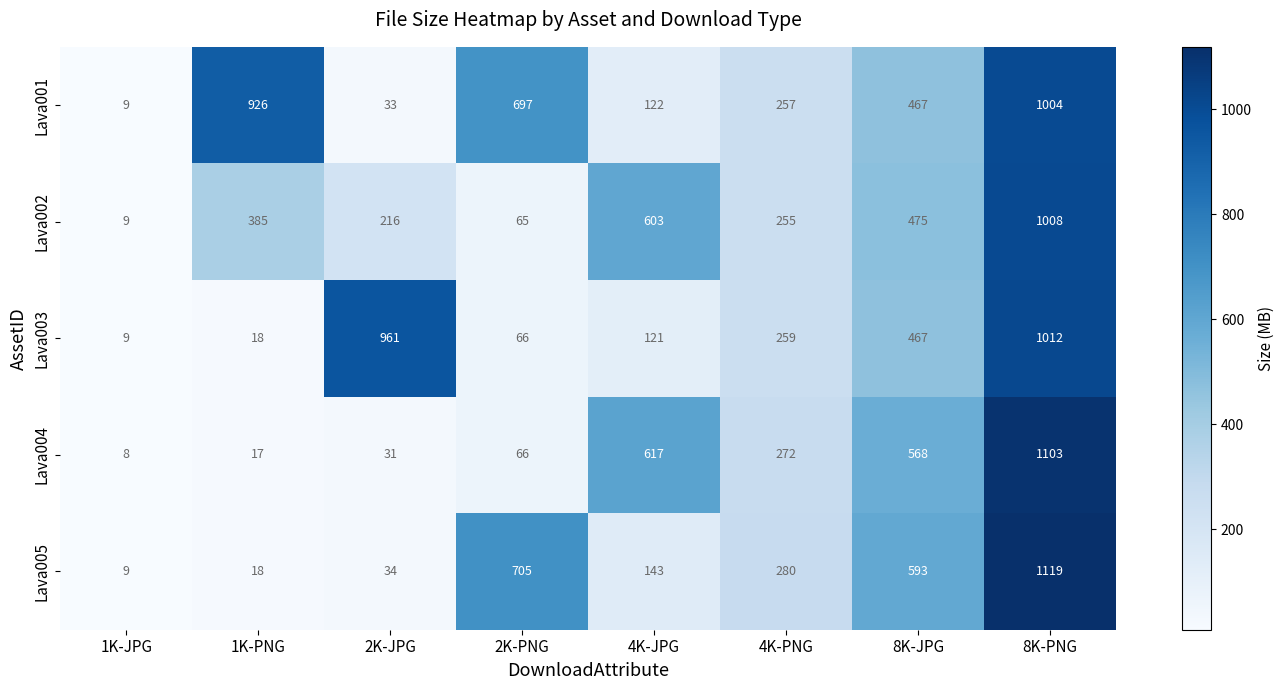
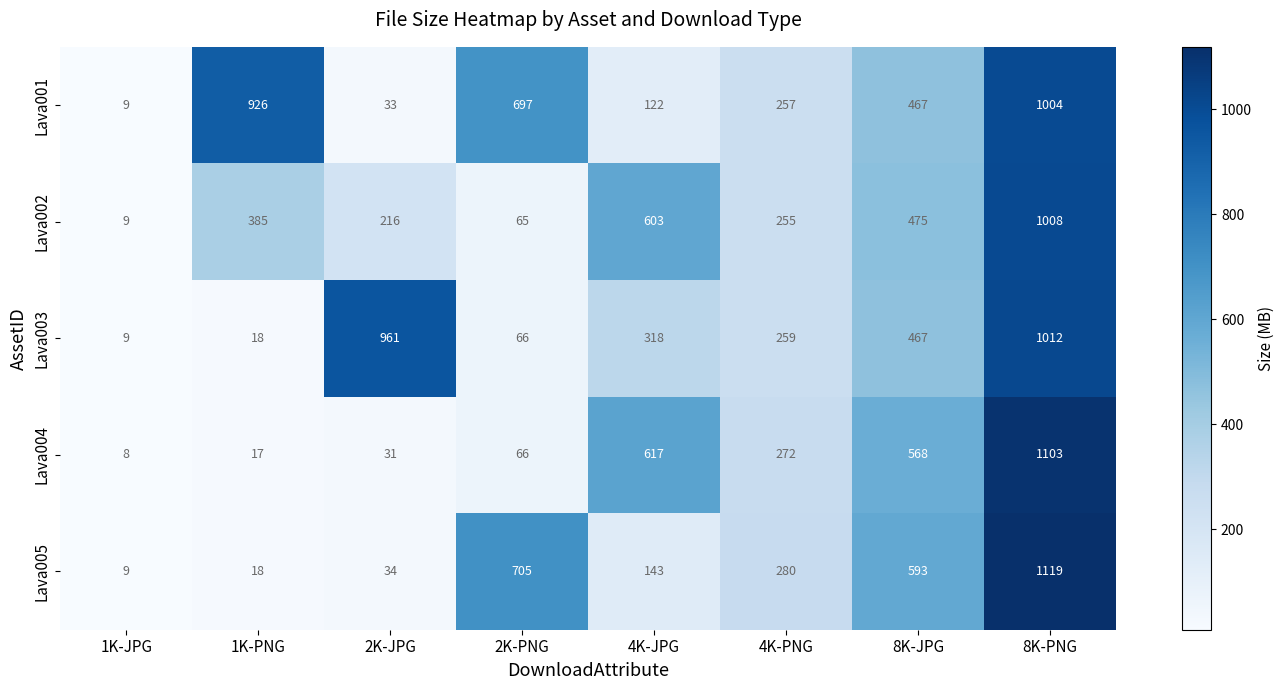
  {
    "Lava001": {
      "1K-JPG": 9,
      "1K-PNG": 926,
      "2K-JPG": 33,
      "2K-PNG": 697,
      "4K-JPG": 122,
      "4K-PNG": 257,
      "8K-JPG": 467,
      "8K-PNG": 1004
    },
    "Lava002": {
      "1K-JPG": 9,
      "1K-PNG": 385,
      "2K-JPG": 216,
      "2K-PNG": 65,
      "4K-JPG": 603,
      "4K-PNG": 255,
      "8K-JPG": 475,
      "8K-PNG": 1008
    },
    "Lava003": {
      "1K-JPG": 9,
      "1K-PNG": 18,
      "2K-JPG": 961,
      "2K-PNG": 66,
-     "4K-JPG": 121,
+     "4K-JPG": 318,
      "4K-PNG": 259,
      "8K-JPG": 467,
      "8K-PNG": 1012
    },
    "Lava004": {
      "1K-JPG": 8,
      "1K-PNG": 17,
      "2K-JPG": 31,
      "2K-PNG": 66,
      "4K-JPG": 617,
      "4K-PNG": 272,
      "8K-JPG": 568,
      "8K-PNG": 1103
    },
    "Lava005": {
      "1K-JPG": 9,
      "1K-PNG": 18,
      "2K-JPG": 34,
      "2K-PNG": 705,
      "4K-JPG": 143,
      "4K-PNG": 280,
      "8K-JPG": 593,
      "8K-PNG": 1119
    }
  }
